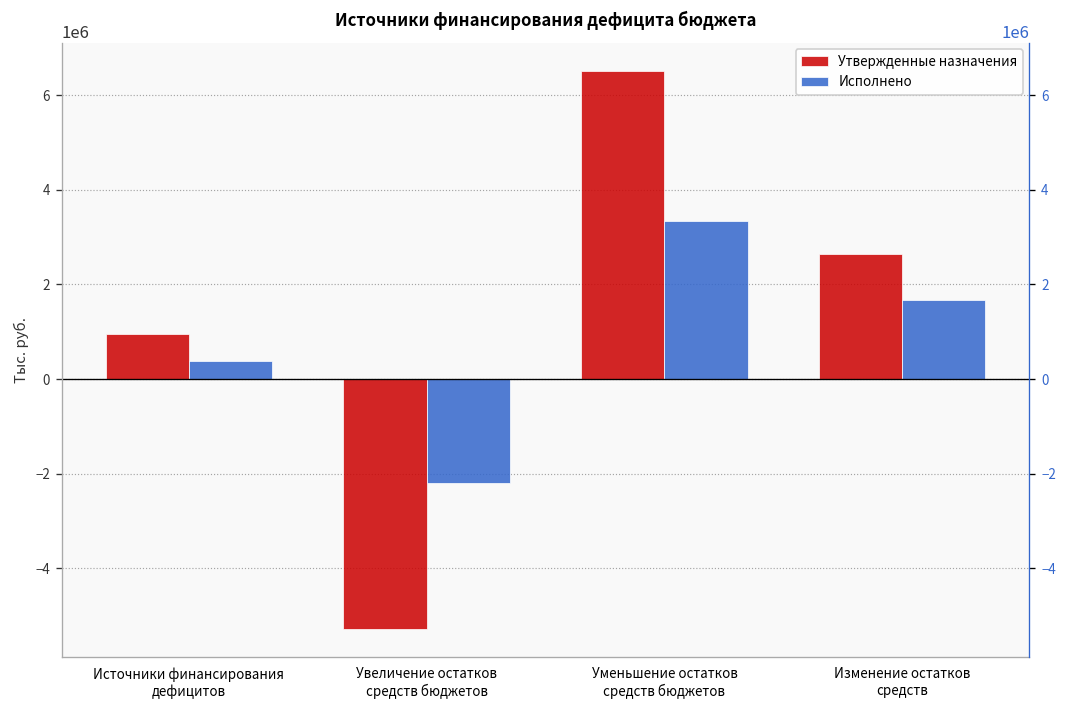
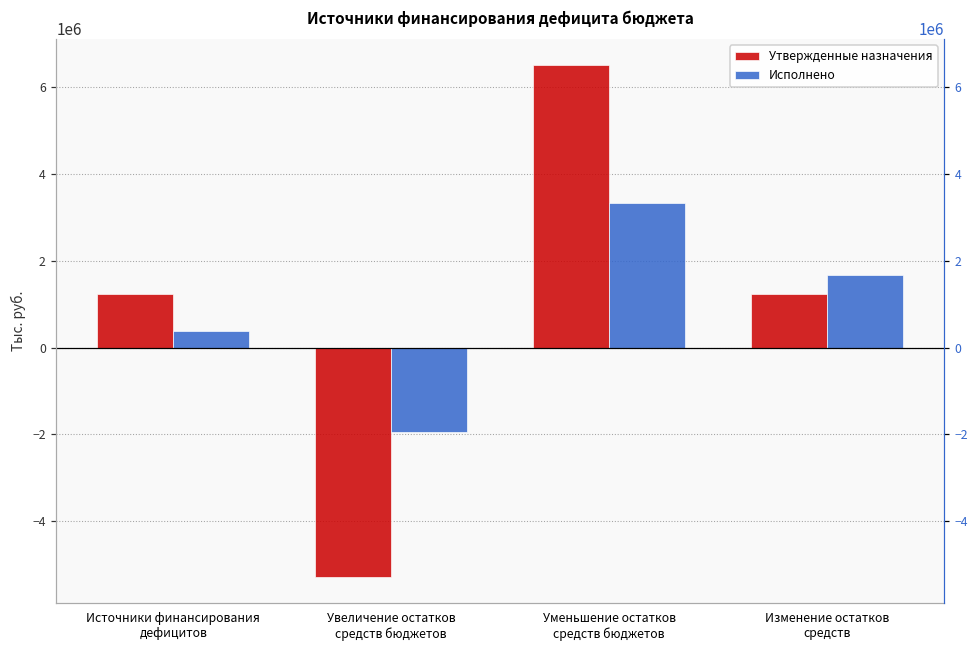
  {
    "Утвержденные назначения": {
-     "Источники финансирования дефицитов": 900000,
+     "Источники финансирования дефицитов": 1200000,
      "Увеличение остатков средств бюджетов": -5300000,
      "Уменьшение остатков средств бюджетов": 6500000,
-     "Изменение остатков средств": 2600000
+     "Изменение остатков средств": 1200000
    },
    "Исполнено": {
      "Источники финансирования дефицитов": 400000,
-     "Увеличение остатков средств бюджетов": -2200000,
+     "Увеличение остатков средств бюджетов": -1900000,
      "Уменьшение остатков средств бюджетов": 3300000,
      "Изменение остатков средств": 1700000
    }
  }
